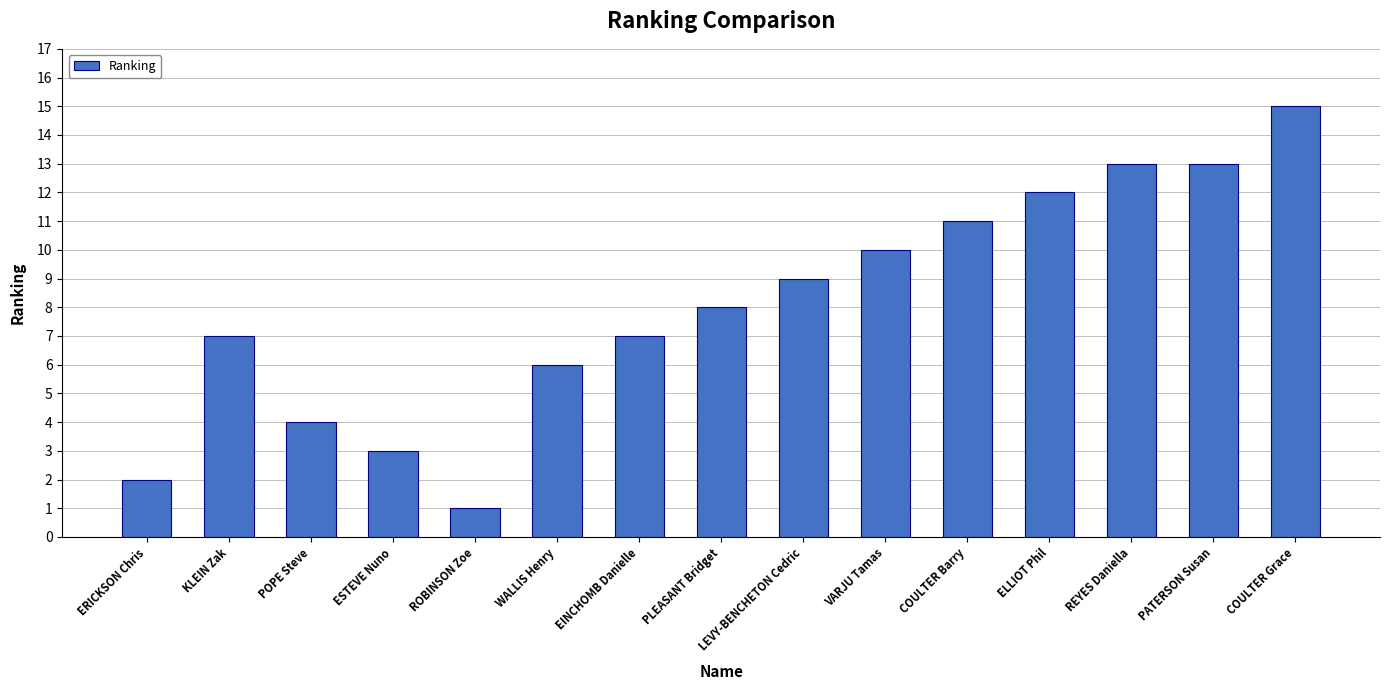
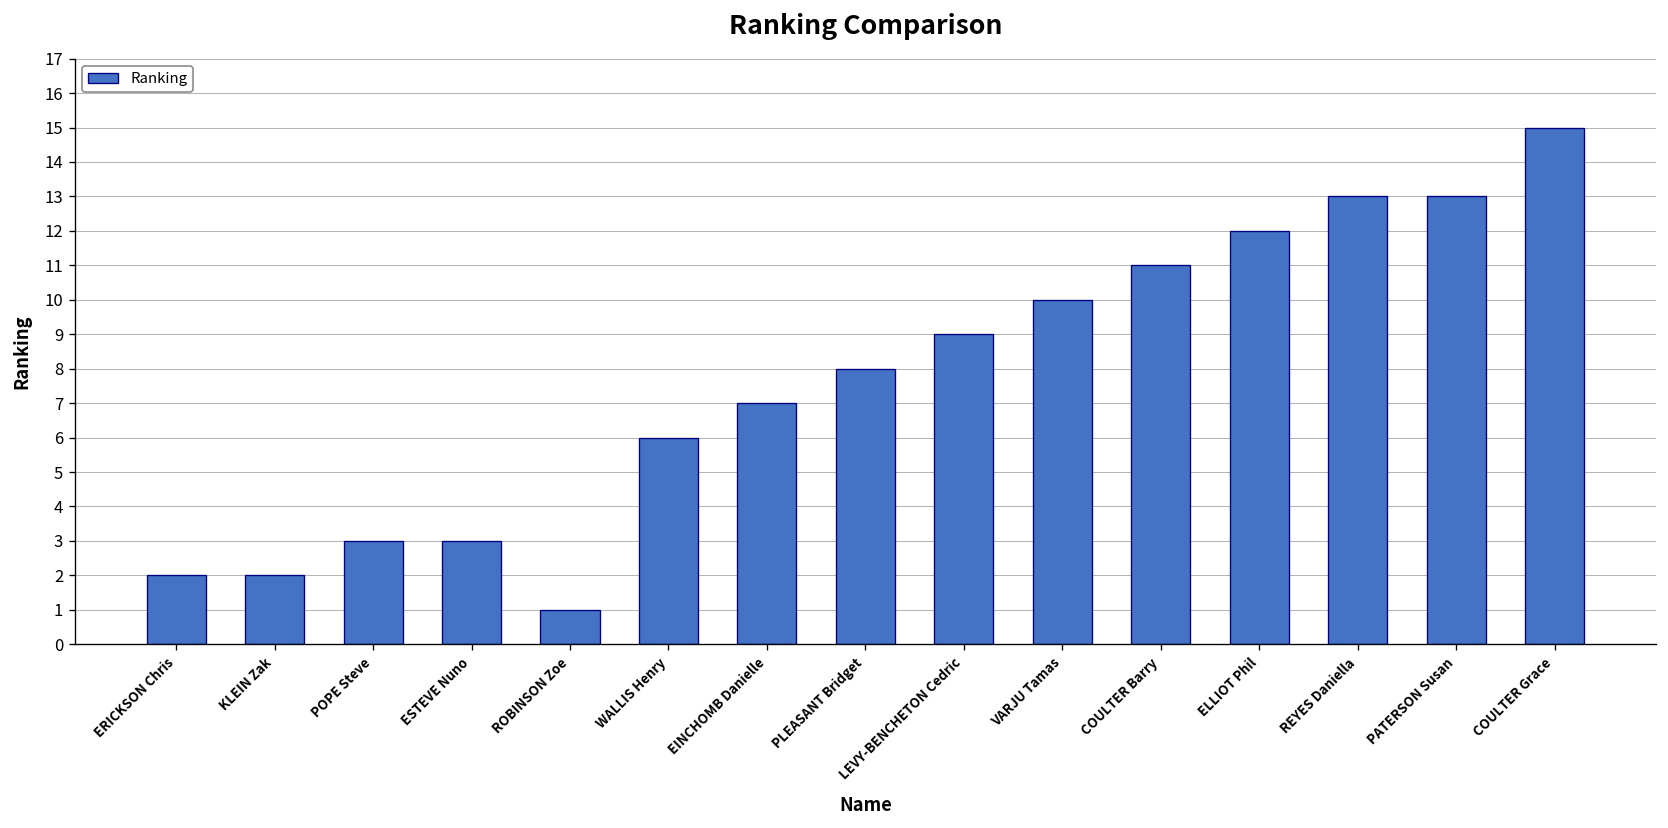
  {
    "ERICKSON Chris": 2,
-   "KLEIN Zak": 7,
-   "POPE Steve": 4,
+   "KLEIN Zak": 2,
+   "POPE Steve": 3,
    "ESTEVE Nuno": 3,
    "ROBINSON Zoe": 1,
    "WALLIS Henry": 6,
    "EINCHOMB Danielle": 7,
    "PLEASANT Bridget": 8,
    "LEVY-BENCHETON Cedric": 9,
    "VARJU Tamas": 10,
    "COULTER Barry": 11,
    "ELLIOT Phil": 12,
    "REYES Daniella": 13,
    "PATERSON Susan": 13,
    "COULTER Grace": 15
  }
